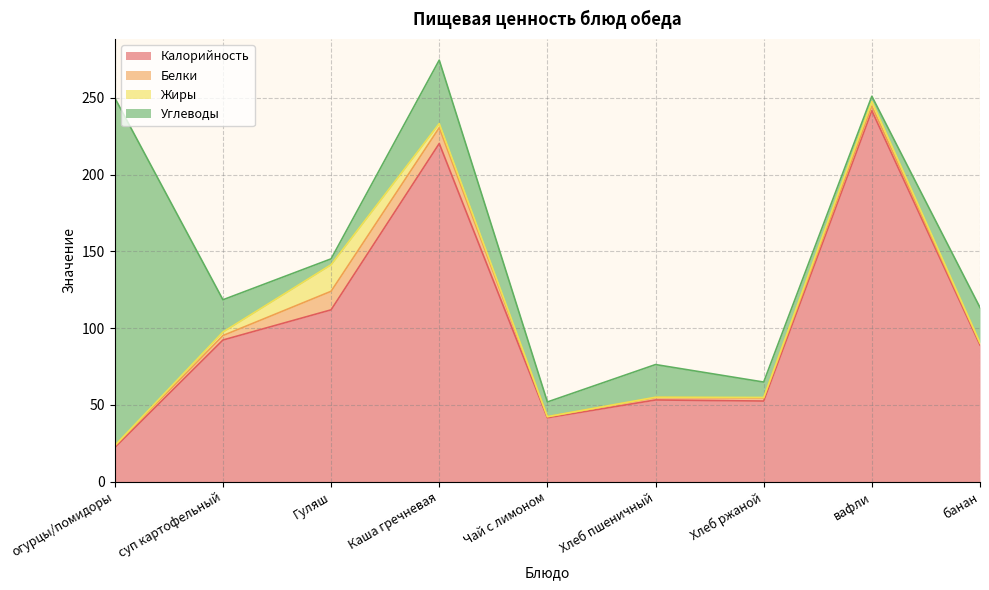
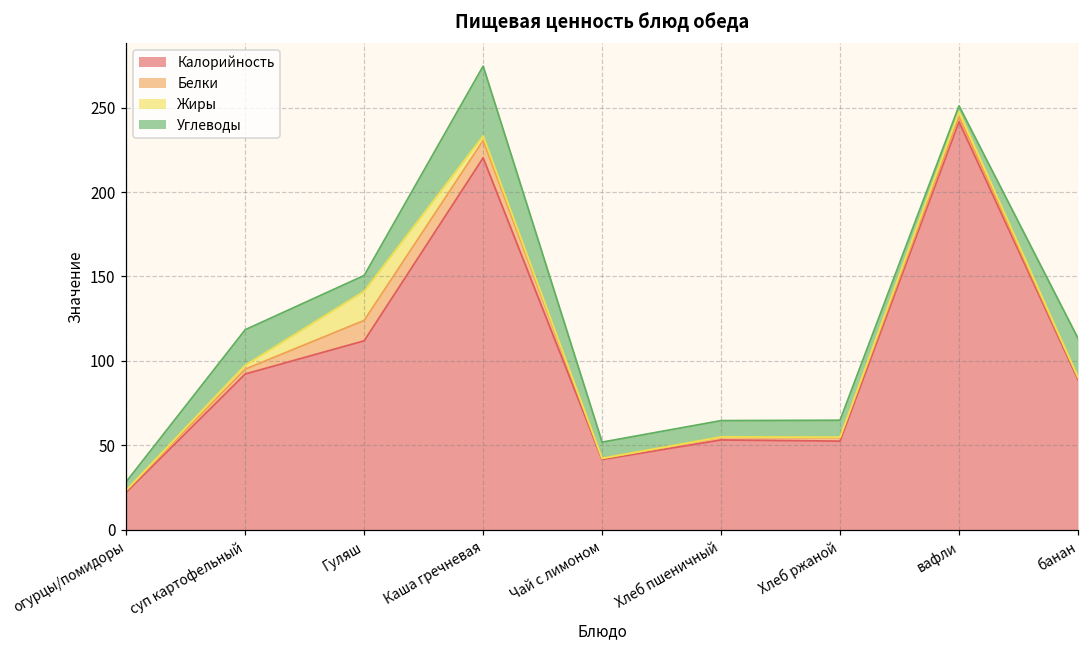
  {
    "Калорийность": {
      "суп картофельный": 92,
      "Гуляш": 112,
      "Каша гречневая": 220,
      "Хлеб ржаной": 53,
      "вафли": 242
    },
    "Углеводы": {
-     "огурцы/помидоры": 227,
+     "огурцы/помидоры": 5,
      "суп картофельный": 21,
-     "Гуляш": 4,
+     "Гуляш": 9,
      "Каша гречневая": 41,
      "Чай с лимоном": 10,
-     "Хлеб пшеничный": 21,
+     "Хлеб пшеничный": 10,
      "Хлеб ржаной": 10,
      "вафли": 3,
      "банан": 23
    }
  }
